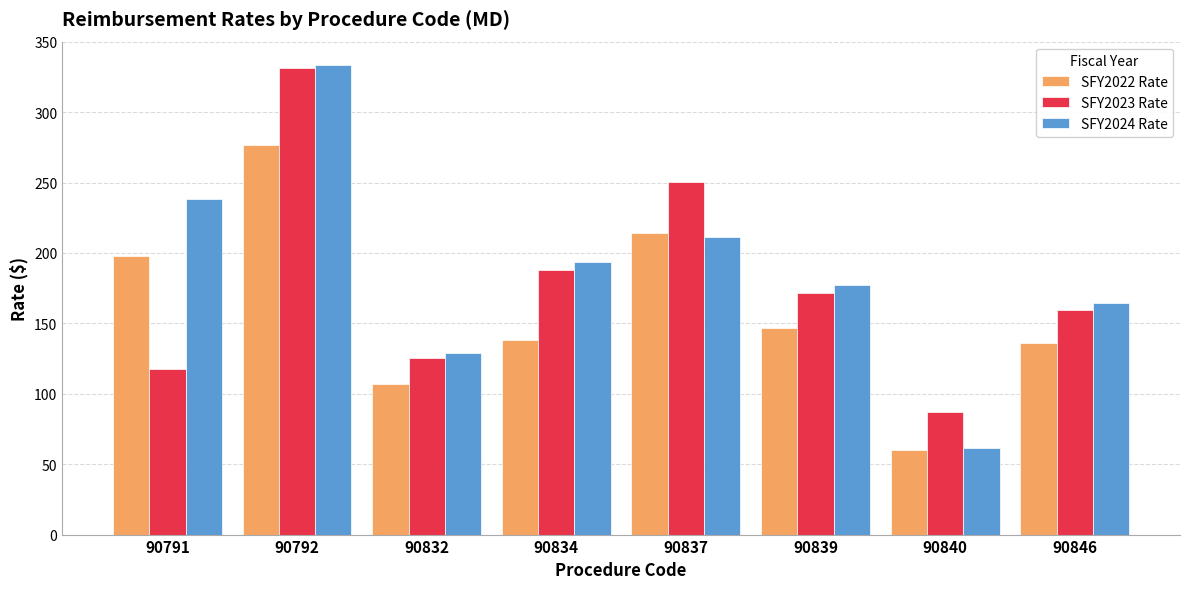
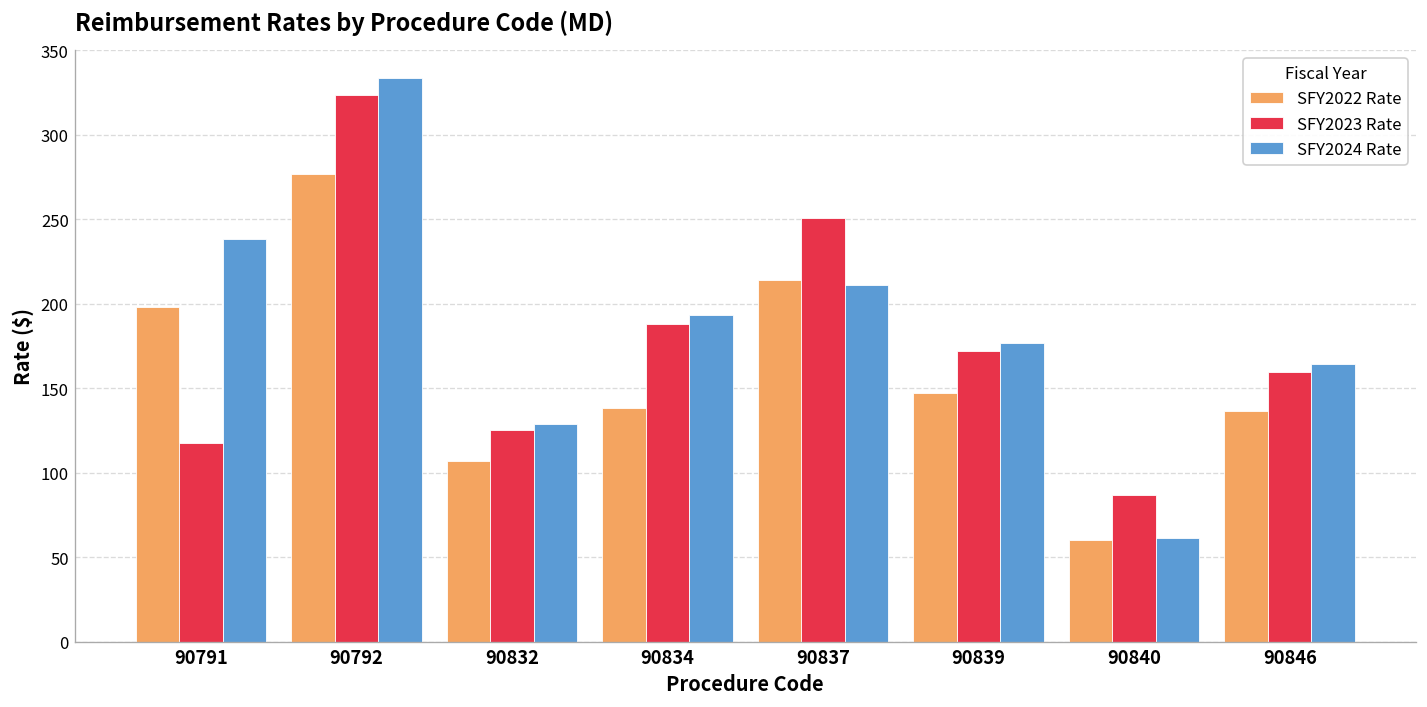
  {
    "SFY2022 Rate": {
      "90791": 198,
      "90792": 277,
      "90832": 107,
      "90834": 138,
      "90837": 214,
      "90839": 147,
      "90840": 60,
      "90846": 136
    },
    "SFY2023 Rate": {
      "90791": 117,
-     "90792": 332,
+     "90792": 324,
      "90832": 125,
      "90834": 188,
      "90837": 251,
      "90839": 172,
      "90840": 87,
      "90846": 159
    },
    "SFY2024 Rate": {
      "90791": 238,
      "90792": 333,
      "90832": 129,
      "90834": 194,
      "90837": 211,
      "90839": 177,
      "90840": 61,
      "90846": 164
    }
  }
